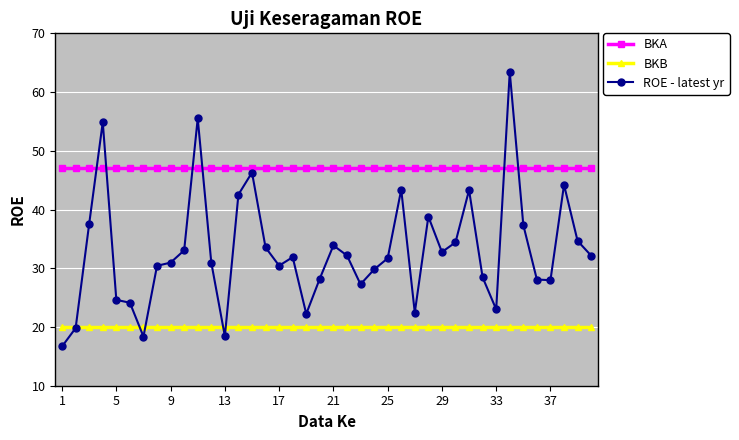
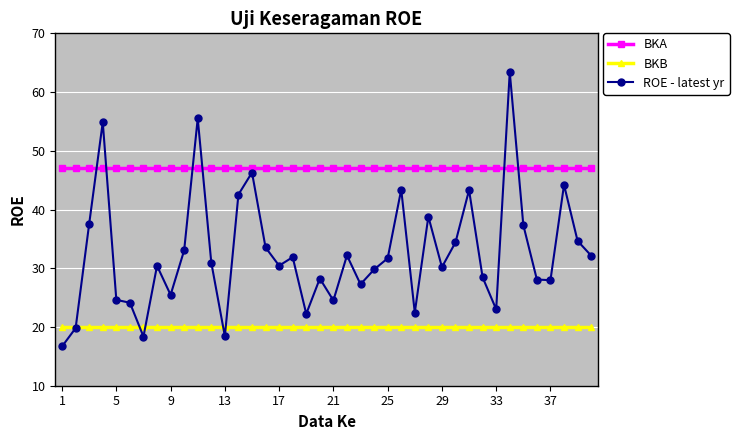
  {
    "BKA": {
      "1": 47,
      "5": 47,
      "9": 47,
      "13": 47,
      "17": 47,
      "21": 47,
      "25": 47,
      "29": 47,
      "33": 47,
      "37": 47
    },
    "BKB": {
      "1": 20,
      "5": 20,
      "9": 20,
      "13": 20,
      "17": 20,
      "21": 20,
      "25": 20,
      "29": 20,
      "33": 20,
      "37": 20
    },
    "ROE - latest yr": {
      "1": 17,
      "5": 25,
-     "9": 31,
+     "9": 25,
      "13": 18,
      "17": 30,
-     "21": 34,
+     "21": 25,
      "25": 32,
-     "29": 33,
+     "29": 30,
      "33": 23,
      "37": 28
    }
  }
